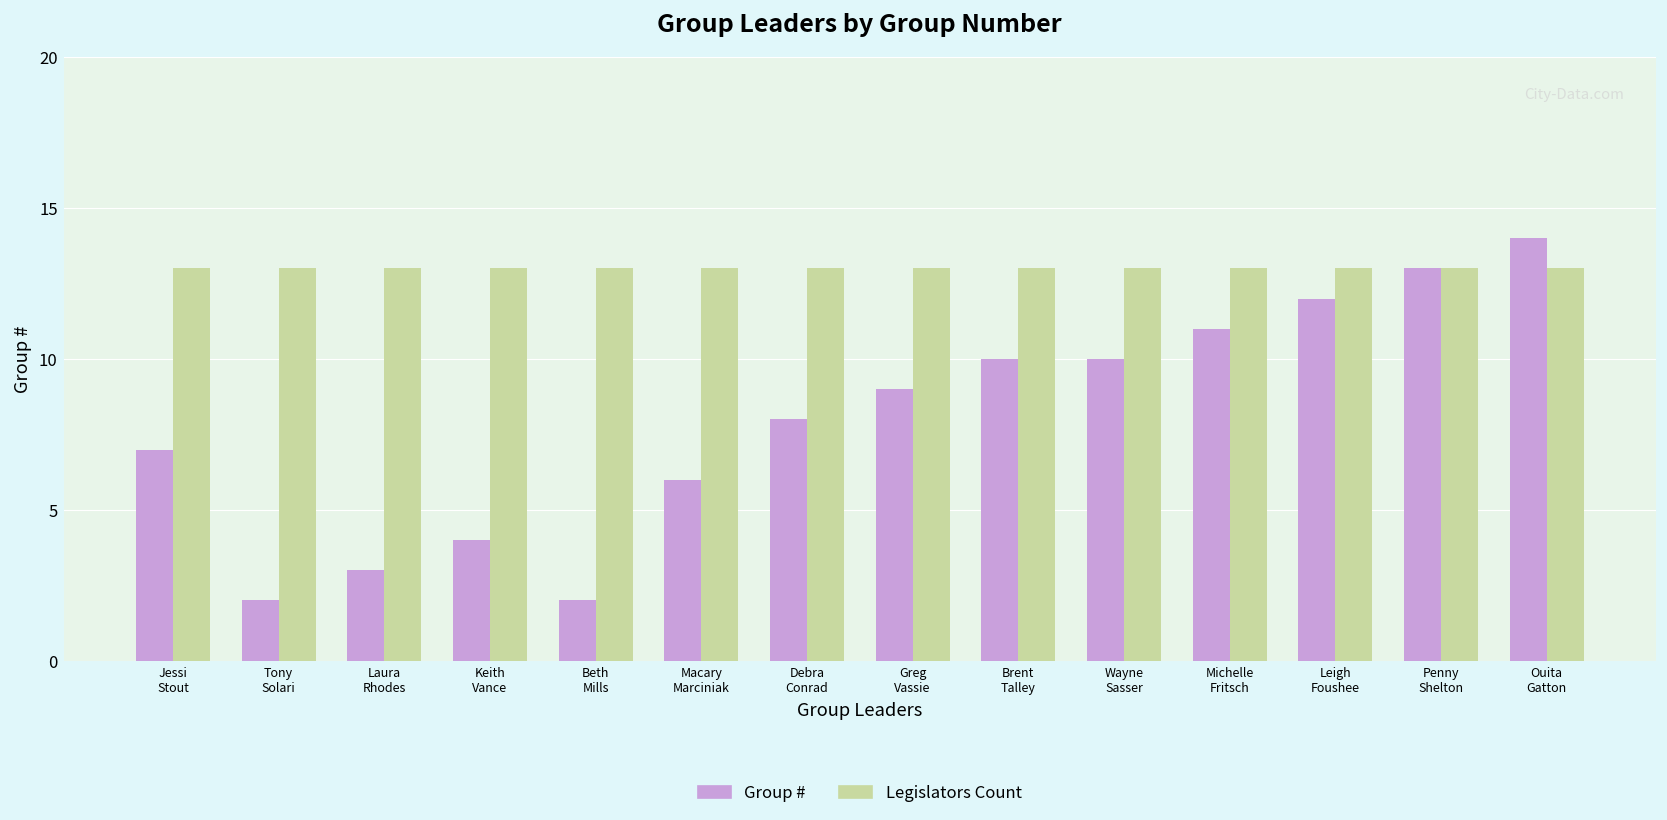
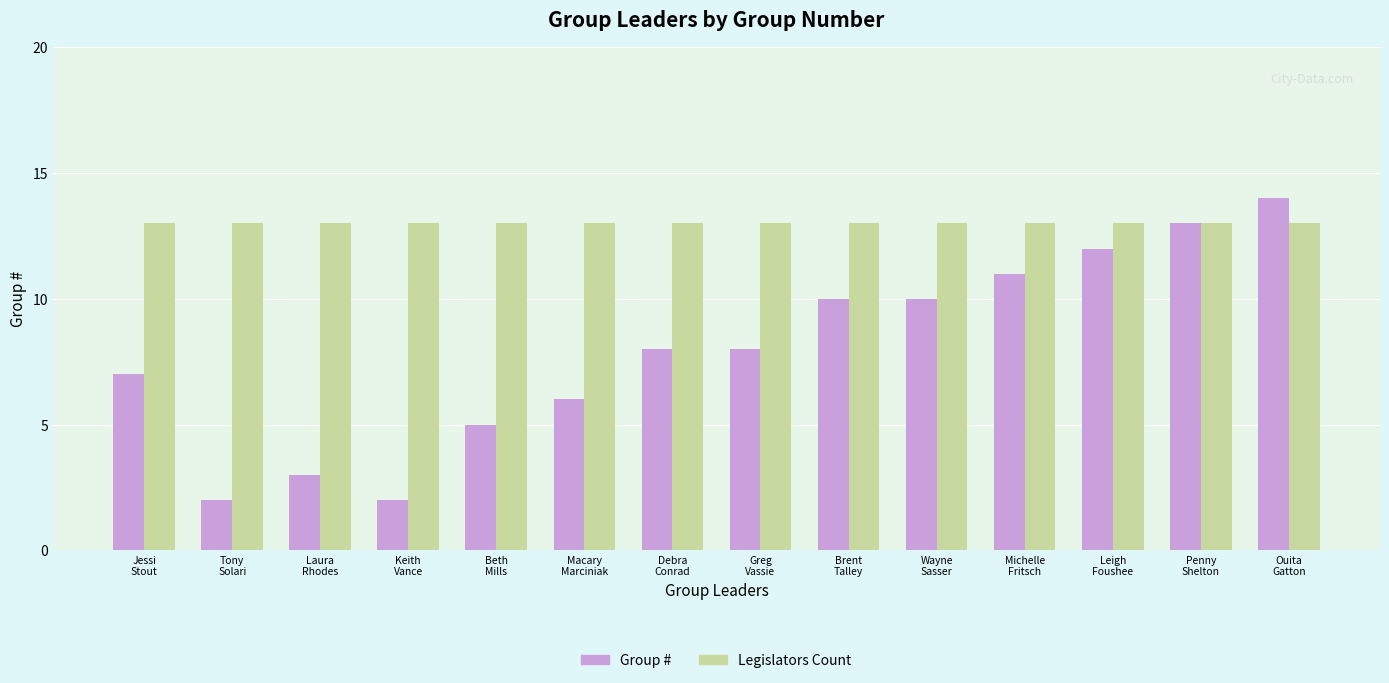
  {
    "Group #": {
      "Jessi Stout": 7,
      "Tony Solari": 2,
      "Laura Rhodes": 3,
-     "Keith Vance": 4,
-     "Beth Mills": 2,
+     "Keith Vance": 2,
+     "Beth Mills": 5,
      "Macary Marciniak": 6,
      "Debra Conrad": 8,
-     "Greg Vassie": 9,
+     "Greg Vassie": 8,
      "Brent Talley": 10,
      "Wayne Sasser": 10,
      "Michelle Fritsch": 11,
      "Leigh Foushee": 12,
      "Penny Shelton": 13,
      "Ouita Gatton": 14
    },
    "Legislators Count": {
      "Jessi Stout": 13,
      "Tony Solari": 13,
      "Laura Rhodes": 13,
      "Keith Vance": 13,
      "Beth Mills": 13,
      "Macary Marciniak": 13,
      "Debra Conrad": 13,
      "Greg Vassie": 13,
      "Brent Talley": 13,
      "Wayne Sasser": 13,
      "Michelle Fritsch": 13,
      "Leigh Foushee": 13,
      "Penny Shelton": 13,
      "Ouita Gatton": 13
    }
  }
